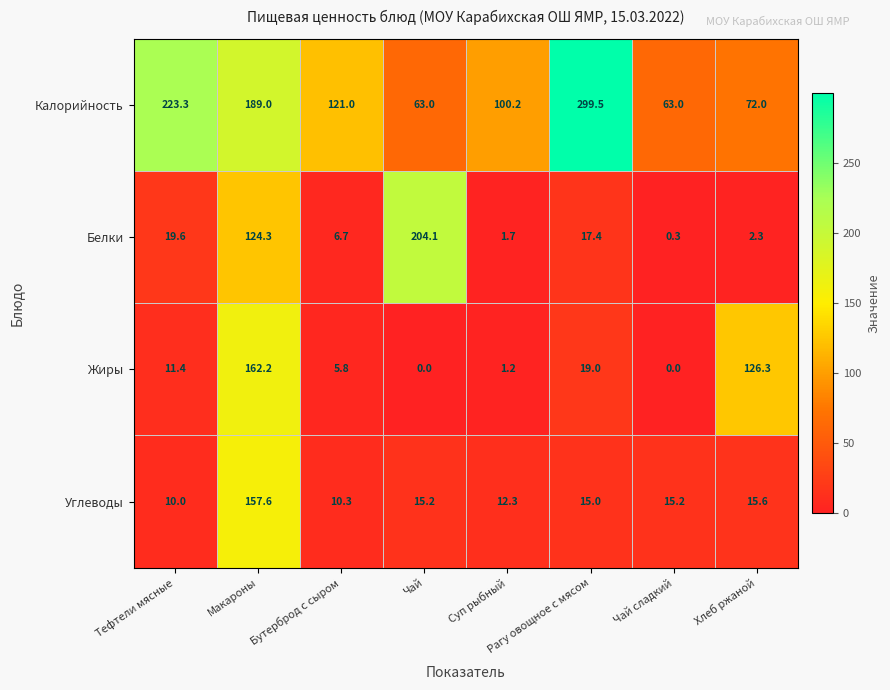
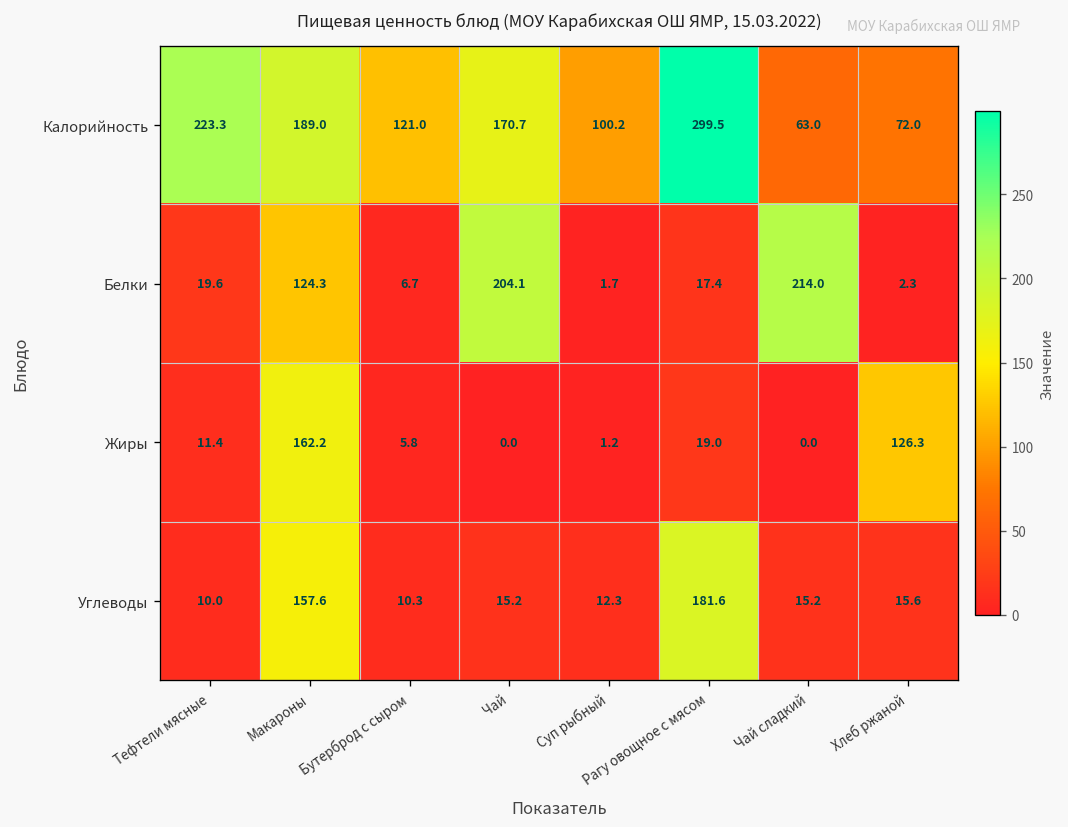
  {
    "Калорийность": {
      "Тефтели мясные": 223.3,
      "Макароны": 189.0,
      "Бутерброд с сыром": 121.0,
-     "Чай": 63.0,
+     "Чай": 170.7,
      "Суп рыбный": 100.2,
      "Рагу овощное с мясом": 299.5,
      "Чай сладкий": 63.0,
      "Хлеб ржаной": 72.0
    },
    "Белки": {
      "Тефтели мясные": 19.6,
      "Макароны": 124.3,
      "Бутерброд с сыром": 6.7,
      "Чай": 204.1,
      "Суп рыбный": 1.7,
      "Рагу овощное с мясом": 17.4,
-     "Чай сладкий": 0.3,
+     "Чай сладкий": 214.0,
      "Хлеб ржаной": 2.3
    },
    "Жиры": {
      "Тефтели мясные": 11.4,
      "Макароны": 162.2,
      "Бутерброд с сыром": 5.8,
      "Чай": 0.0,
      "Суп рыбный": 1.2,
      "Рагу овощное с мясом": 19.0,
      "Чай сладкий": 0.0,
      "Хлеб ржаной": 126.3
    },
    "Углеводы": {
      "Тефтели мясные": 10.0,
      "Макароны": 157.6,
      "Бутерброд с сыром": 10.3,
      "Чай": 15.2,
      "Суп рыбный": 12.3,
-     "Рагу овощное с мясом": 15.0,
+     "Рагу овощное с мясом": 181.6,
      "Чай сладкий": 15.2,
      "Хлеб ржаной": 15.6
    }
  }
